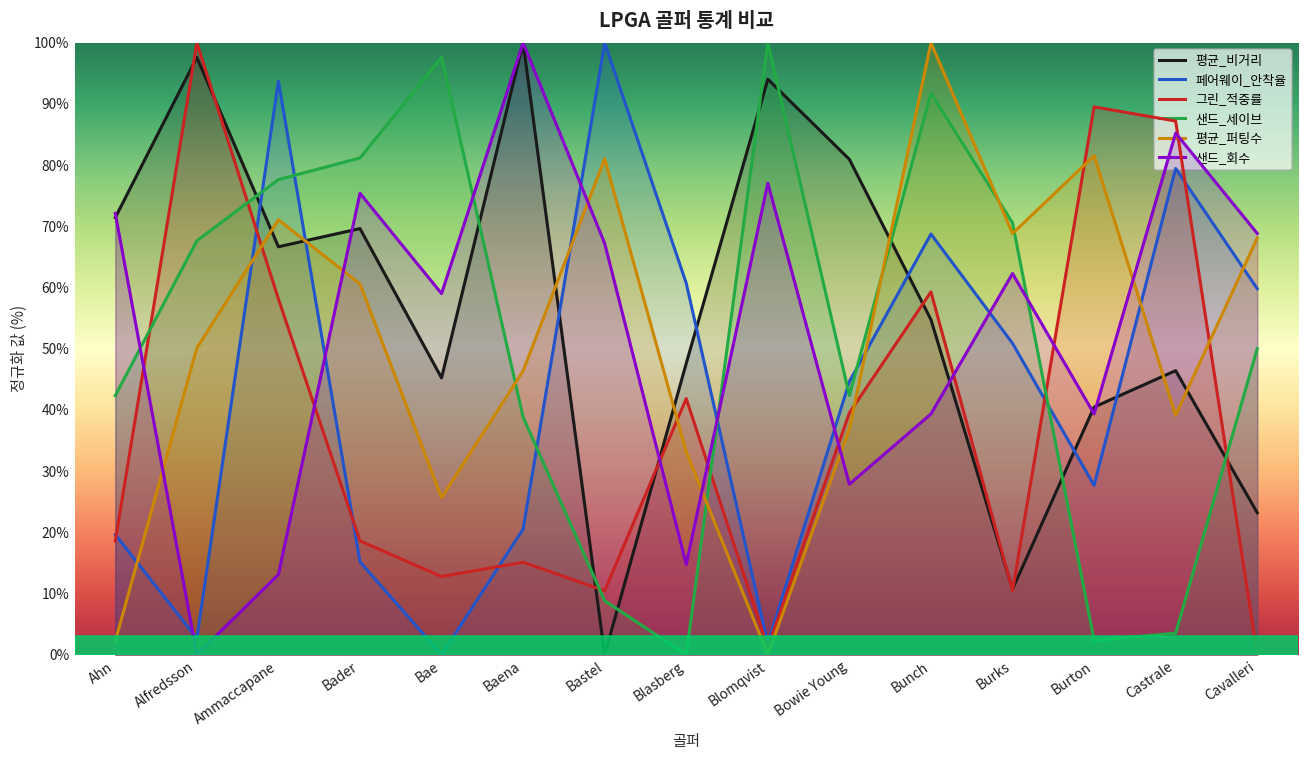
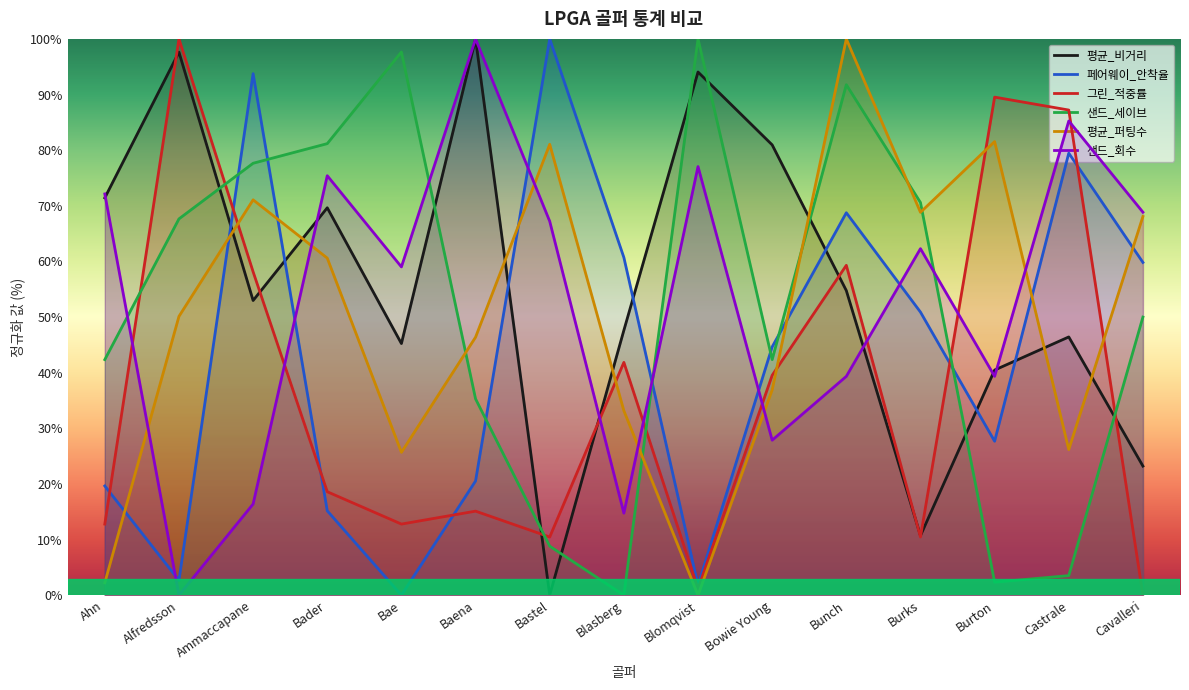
  {
    "평균_비거리": {
      "Ahn": "71%",
      "Alfredsson": "98%",
-     "Ammaccapane": "67%",
+     "Ammaccapane": "53%",
      "Bader": "70%",
      "Bae": "45%",
      "Blasberg": "48%",
      "Blomqvist": "94%",
      "Bowie Young": "81%",
      "Bunch": "55%",
      "Burton": "40%",
      "Castrale": "46%",
      "Cavalleri": "23%"
    },
    "페어웨이_안착율": {
      "Ahn": "20%",
      "Ammaccapane": "94%",
      "Bader": "15%",
      "Baena": "21%",
      "Bastel": "100%",
      "Blasberg": "61%",
      "Bowie Young": "45%",
      "Bunch": "69%",
      "Burks": "51%",
      "Burton": "28%",
      "Cavalleri": "60%"
    },
    "그린_적중률": {
-     "Ahn": "19%",
+     "Ahn": "13%",
      "Alfredsson": "100%",
      "Ammaccapane": "58%",
      "Bader": "19%",
      "Bae": "13%",
      "Baena": "15%",
      "Bastel": "10%",
      "Blasberg": "42%",
      "Bowie Young": "40%",
      "Bunch": "59%",
      "Burton": "90%"
    },
    "샌드_세이브": {
      "Ahn": "42%",
      "Alfredsson": "68%",
      "Ammaccapane": "78%",
      "Bader": "81%",
      "Bae": "98%",
-     "Baena": "39%",
+     "Baena": "35%",
      "Bastel": "9%",
      "Blomqvist": "100%",
      "Bowie Young": "42%",
      "Bunch": "92%",
      "Burks": "71%",
      "Castrale": "4%",
      "Cavalleri": "50%"
    },
    "평균_퍼팅수": {
      "Alfredsson": "50%",
      "Ammaccapane": "71%",
      "Bader": "61%",
      "Bae": "26%",
      "Baena": "46%",
      "Bastel": "81%",
      "Blasberg": "33%",
      "Bowie Young": "37%",
      "Bunch": "100%",
      "Burks": "69%",
      "Burton": "82%",
-     "Castrale": "39%",
+     "Castrale": "26%",
      "Cavalleri": "68%"
    },
    "샌드_회수": {
      "Ahn": "72%",
-     "Ammaccapane": "13%",
+     "Ammaccapane": "16%",
      "Bader": "75%",
      "Bae": "59%",
      "Bastel": "67%",
      "Blasberg": "15%",
      "Blomqvist": "77%",
      "Bowie Young": "28%",
      "Bunch": "39%",
      "Burks": "62%",
      "Burton": "39%",
      "Cavalleri": "69%"
    }
  }
